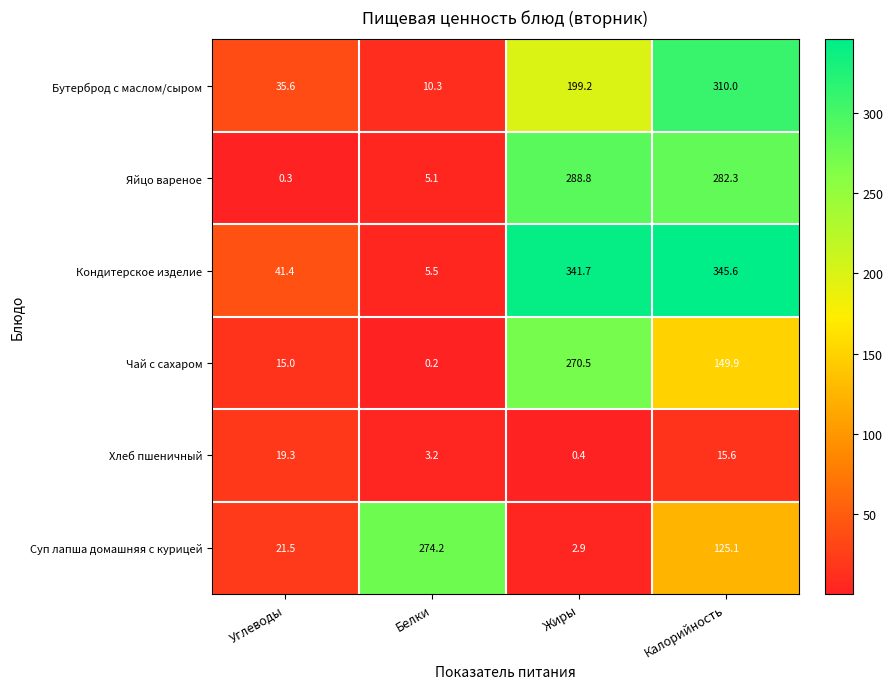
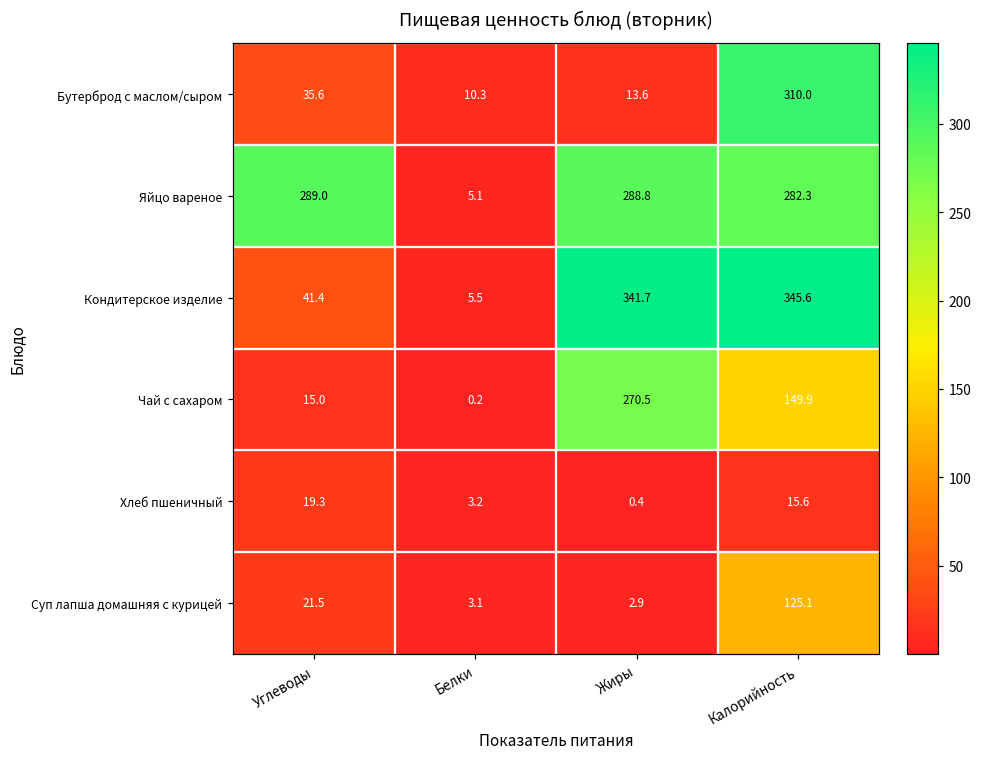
  {
    "Бутерброд с маслом/сыром": {
      "Углеводы": 35.6,
      "Белки": 10.3,
-     "Жиры": 199.2,
+     "Жиры": 13.6,
      "Калорийность": 310.0
    },
    "Яйцо вареное": {
-     "Углеводы": 0.3,
+     "Углеводы": 289.0,
      "Белки": 5.1,
      "Жиры": 288.8,
      "Калорийность": 282.3
    },
    "Кондитерское изделие": {
      "Углеводы": 41.4,
      "Белки": 5.5,
      "Жиры": 341.7,
      "Калорийность": 345.6
    },
    "Чай с сахаром": {
      "Углеводы": 15.0,
      "Белки": 0.2,
      "Жиры": 270.5,
      "Калорийность": 149.9
    },
    "Хлеб пшеничный": {
      "Углеводы": 19.3,
      "Белки": 3.2,
      "Жиры": 0.4,
      "Калорийность": 15.6
    },
    "Суп лапша домашняя с курицей": {
      "Углеводы": 21.5,
-     "Белки": 274.2,
+     "Белки": 3.1,
      "Жиры": 2.9,
      "Калорийность": 125.1
    }
  }
